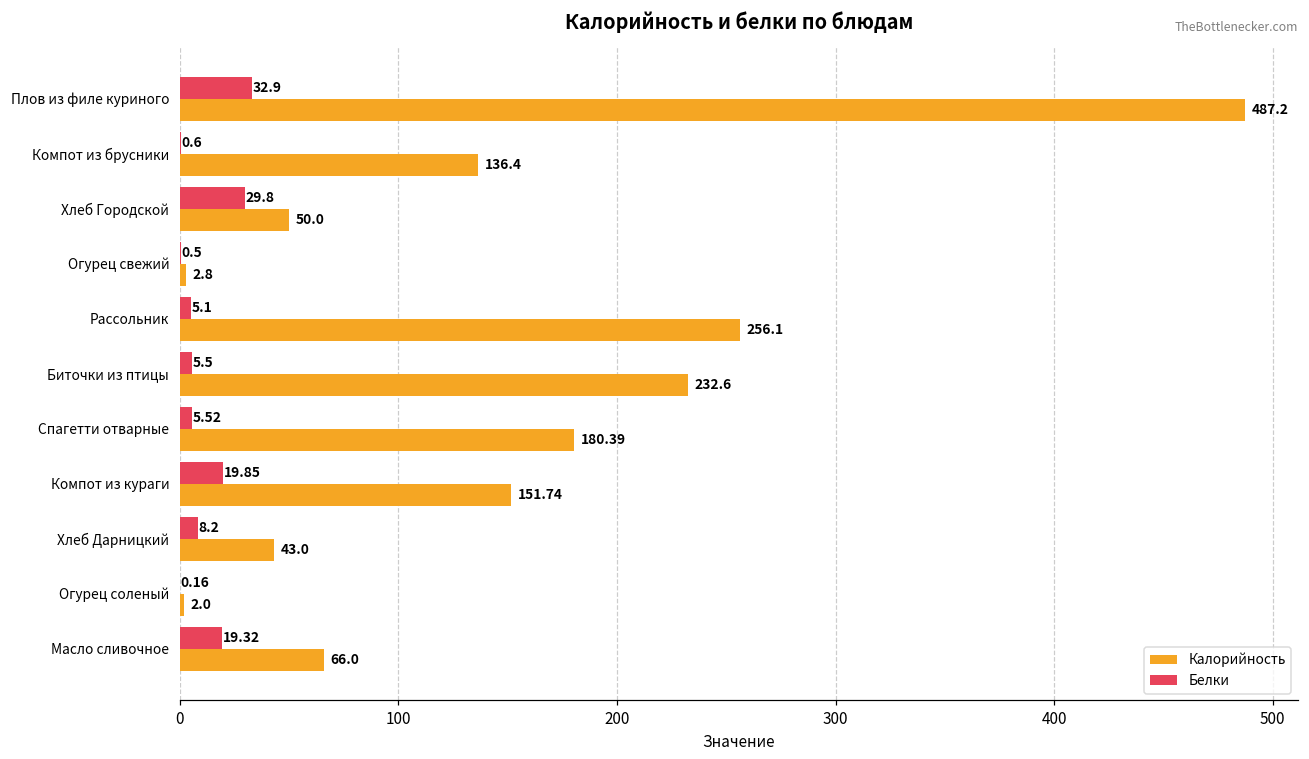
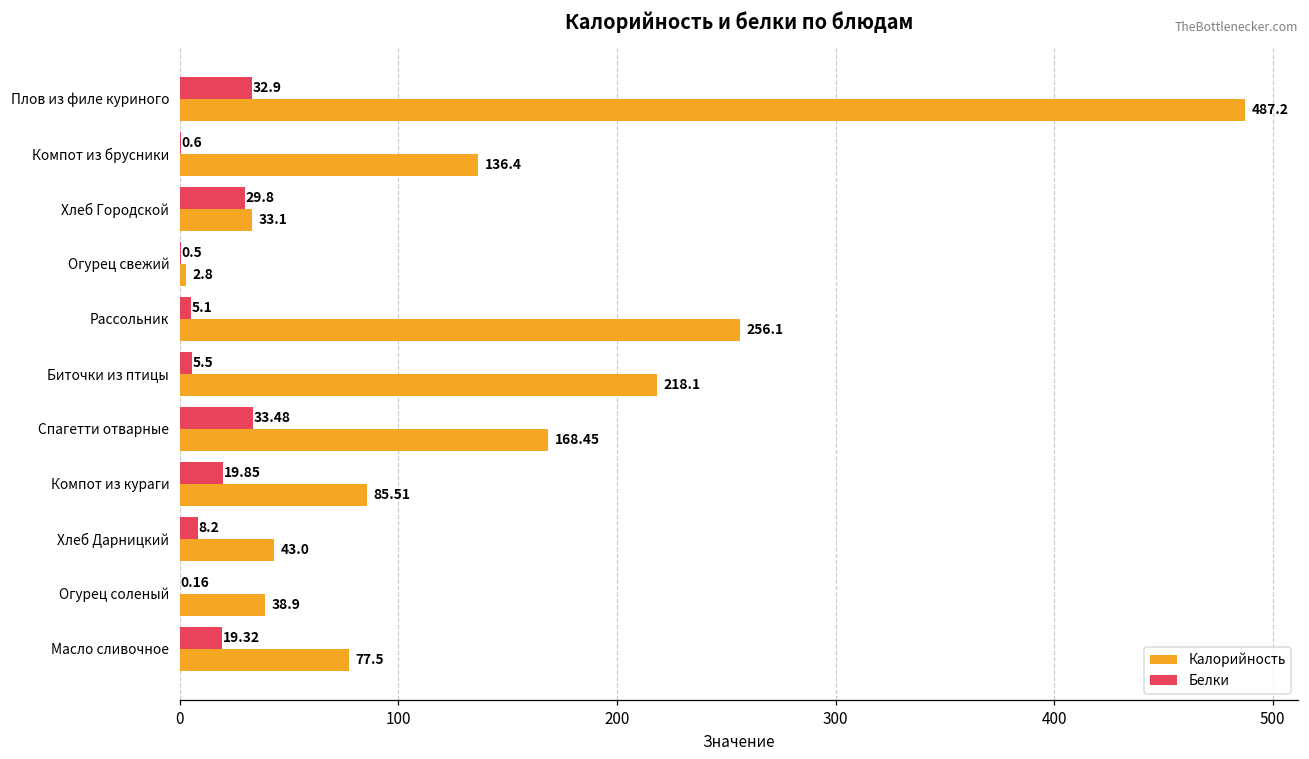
  {
    "Калорийность": {
      "Плов из филе куриного": 487.2,
      "Компот из брусники": 136.4,
-     "Хлеб Городской": 50.0,
+     "Хлеб Городской": 33.1,
      "Огурец свежий": 2.8,
      "Рассольник": 256.1,
-     "Биточки из птицы": 232.6,
-     "Спагетти отварные": 180.39,
-     "Компот из кураги": 151.74,
+     "Биточки из птицы": 218.1,
+     "Спагетти отварные": 168.45,
+     "Компот из кураги": 85.51,
      "Хлеб Дарницкий": 43.0,
-     "Огурец соленый": 2.0,
-     "Масло сливочное": 66.0
+     "Огурец соленый": 38.9,
+     "Масло сливочное": 77.5
    },
    "Белки": {
      "Плов из филе куриного": 32.9,
      "Компот из брусники": 0.6,
      "Хлеб Городской": 29.8,
      "Огурец свежий": 0.5,
      "Рассольник": 5.1,
      "Биточки из птицы": 5.5,
-     "Спагетти отварные": 5.52,
+     "Спагетти отварные": 33.48,
      "Компот из кураги": 19.85,
      "Хлеб Дарницкий": 8.2,
      "Огурец соленый": 0.16,
      "Масло сливочное": 19.32
    }
  }
